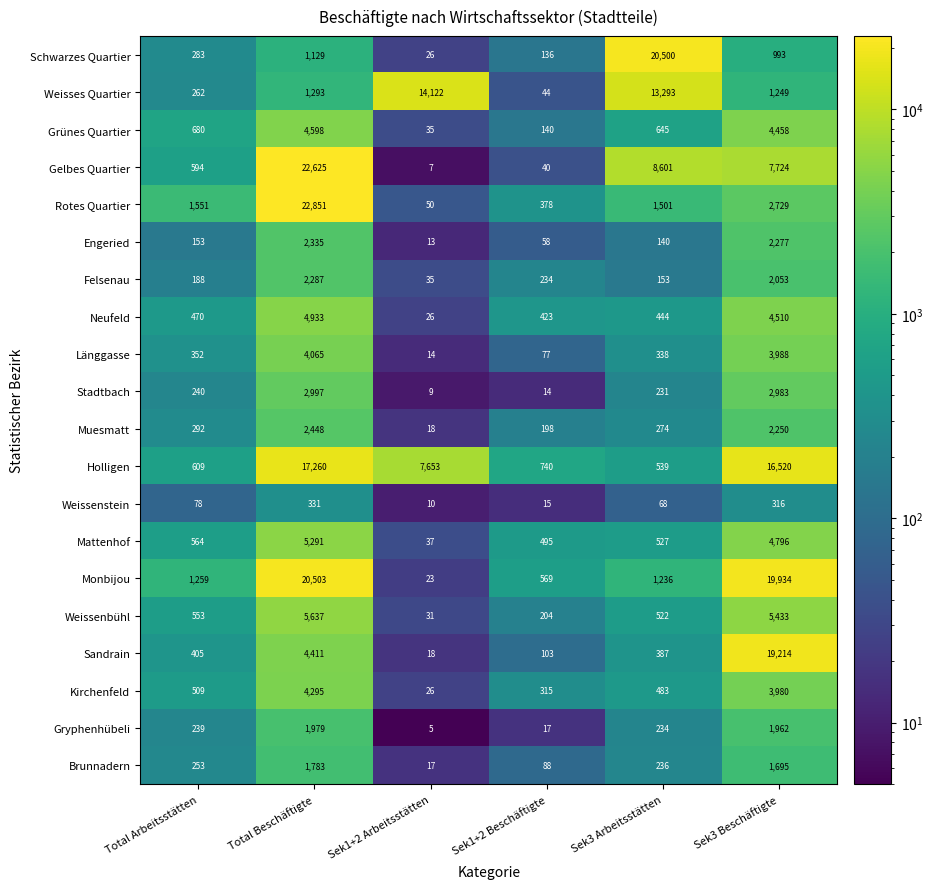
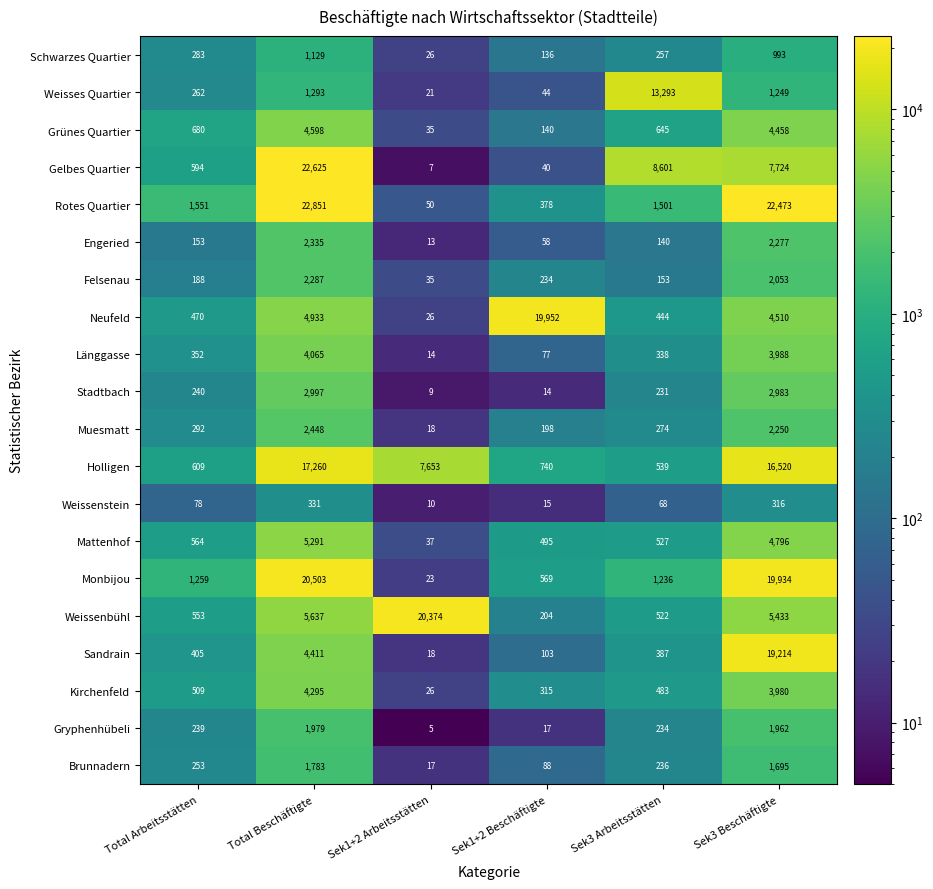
  {
    "Schwarzes Quartier": {
      "Total Arbeitsstätten": "283",
      "Total Beschäftigte": "1,129",
      "Sek1+2 Arbeitsstätten": "26",
      "Sek1+2 Beschäftigte": "136",
-     "Sek3 Arbeitsstätten": "20,500",
+     "Sek3 Arbeitsstätten": "257",
      "Sek3 Beschäftigte": "993"
    },
    "Weisses Quartier": {
      "Total Arbeitsstätten": "262",
      "Total Beschäftigte": "1,293",
-     "Sek1+2 Arbeitsstätten": "14,122",
+     "Sek1+2 Arbeitsstätten": "21",
      "Sek1+2 Beschäftigte": "44",
      "Sek3 Arbeitsstätten": "13,293",
      "Sek3 Beschäftigte": "1,249"
    },
    "Grünes Quartier": {
      "Total Arbeitsstätten": "680",
      "Total Beschäftigte": "4,598",
      "Sek1+2 Arbeitsstätten": "35",
      "Sek1+2 Beschäftigte": "140",
      "Sek3 Arbeitsstätten": "645",
      "Sek3 Beschäftigte": "4,458"
    },
    "Gelbes Quartier": {
      "Total Arbeitsstätten": "594",
      "Total Beschäftigte": "22,625",
      "Sek1+2 Arbeitsstätten": "7",
      "Sek1+2 Beschäftigte": "40",
      "Sek3 Arbeitsstätten": "8,601",
      "Sek3 Beschäftigte": "7,724"
    },
    "Rotes Quartier": {
      "Total Arbeitsstätten": "1,551",
      "Total Beschäftigte": "22,851",
      "Sek1+2 Arbeitsstätten": "50",
      "Sek1+2 Beschäftigte": "378",
      "Sek3 Arbeitsstätten": "1,501",
-     "Sek3 Beschäftigte": "2,729"
+     "Sek3 Beschäftigte": "22,473"
    },
    "Engeried": {
      "Total Arbeitsstätten": "153",
      "Total Beschäftigte": "2,335",
      "Sek1+2 Arbeitsstätten": "13",
      "Sek1+2 Beschäftigte": "58",
      "Sek3 Arbeitsstätten": "140",
      "Sek3 Beschäftigte": "2,277"
    },
    "Felsenau": {
      "Total Arbeitsstätten": "188",
      "Total Beschäftigte": "2,287",
      "Sek1+2 Arbeitsstätten": "35",
      "Sek1+2 Beschäftigte": "234",
      "Sek3 Arbeitsstätten": "153",
      "Sek3 Beschäftigte": "2,053"
    },
    "Neufeld": {
      "Total Arbeitsstätten": "470",
      "Total Beschäftigte": "4,933",
      "Sek1+2 Arbeitsstätten": "26",
-     "Sek1+2 Beschäftigte": "423",
+     "Sek1+2 Beschäftigte": "19,952",
      "Sek3 Arbeitsstätten": "444",
      "Sek3 Beschäftigte": "4,510"
    },
    "Länggasse": {
      "Total Arbeitsstätten": "352",
      "Total Beschäftigte": "4,065",
      "Sek1+2 Arbeitsstätten": "14",
      "Sek1+2 Beschäftigte": "77",
      "Sek3 Arbeitsstätten": "338",
      "Sek3 Beschäftigte": "3,988"
    },
    "Stadtbach": {
      "Total Arbeitsstätten": "240",
      "Total Beschäftigte": "2,997",
      "Sek1+2 Arbeitsstätten": "9",
      "Sek1+2 Beschäftigte": "14",
      "Sek3 Arbeitsstätten": "231",
      "Sek3 Beschäftigte": "2,983"
    },
    "Muesmatt": {
      "Total Arbeitsstätten": "292",
      "Total Beschäftigte": "2,448",
      "Sek1+2 Arbeitsstätten": "18",
      "Sek1+2 Beschäftigte": "198",
      "Sek3 Arbeitsstätten": "274",
      "Sek3 Beschäftigte": "2,250"
    },
    "Holligen": {
      "Total Arbeitsstätten": "609",
      "Total Beschäftigte": "17,260",
      "Sek1+2 Arbeitsstätten": "7,653",
      "Sek1+2 Beschäftigte": "740",
      "Sek3 Arbeitsstätten": "539",
      "Sek3 Beschäftigte": "16,520"
    },
    "Weissenstein": {
      "Total Arbeitsstätten": "78",
      "Total Beschäftigte": "331",
      "Sek1+2 Arbeitsstätten": "10",
      "Sek1+2 Beschäftigte": "15",
      "Sek3 Arbeitsstätten": "68",
      "Sek3 Beschäftigte": "316"
    },
    "Mattenhof": {
      "Total Arbeitsstätten": "564",
      "Total Beschäftigte": "5,291",
      "Sek1+2 Arbeitsstätten": "37",
      "Sek1+2 Beschäftigte": "495",
      "Sek3 Arbeitsstätten": "527",
      "Sek3 Beschäftigte": "4,796"
    },
    "Monbijou": {
      "Total Arbeitsstätten": "1,259",
      "Total Beschäftigte": "20,503",
      "Sek1+2 Arbeitsstätten": "23",
      "Sek1+2 Beschäftigte": "569",
      "Sek3 Arbeitsstätten": "1,236",
      "Sek3 Beschäftigte": "19,934"
    },
    "Weissenbühl": {
      "Total Arbeitsstätten": "553",
      "Total Beschäftigte": "5,637",
-     "Sek1+2 Arbeitsstätten": "31",
+     "Sek1+2 Arbeitsstätten": "20,374",
      "Sek1+2 Beschäftigte": "204",
      "Sek3 Arbeitsstätten": "522",
      "Sek3 Beschäftigte": "5,433"
    },
    "Sandrain": {
      "Total Arbeitsstätten": "405",
      "Total Beschäftigte": "4,411",
      "Sek1+2 Arbeitsstätten": "18",
      "Sek1+2 Beschäftigte": "103",
      "Sek3 Arbeitsstätten": "387",
      "Sek3 Beschäftigte": "19,214"
    },
    "Kirchenfeld": {
      "Total Arbeitsstätten": "509",
      "Total Beschäftigte": "4,295",
      "Sek1+2 Arbeitsstätten": "26",
      "Sek1+2 Beschäftigte": "315",
      "Sek3 Arbeitsstätten": "483",
      "Sek3 Beschäftigte": "3,980"
    },
    "Gryphenhübeli": {
      "Total Arbeitsstätten": "239",
      "Total Beschäftigte": "1,979",
      "Sek1+2 Arbeitsstätten": "5",
      "Sek1+2 Beschäftigte": "17",
      "Sek3 Arbeitsstätten": "234",
      "Sek3 Beschäftigte": "1,962"
    },
    "Brunnadern": {
      "Total Arbeitsstätten": "253",
      "Total Beschäftigte": "1,783",
      "Sek1+2 Arbeitsstätten": "17",
      "Sek1+2 Beschäftigte": "88",
      "Sek3 Arbeitsstätten": "236",
      "Sek3 Beschäftigte": "1,695"
    }
  }
